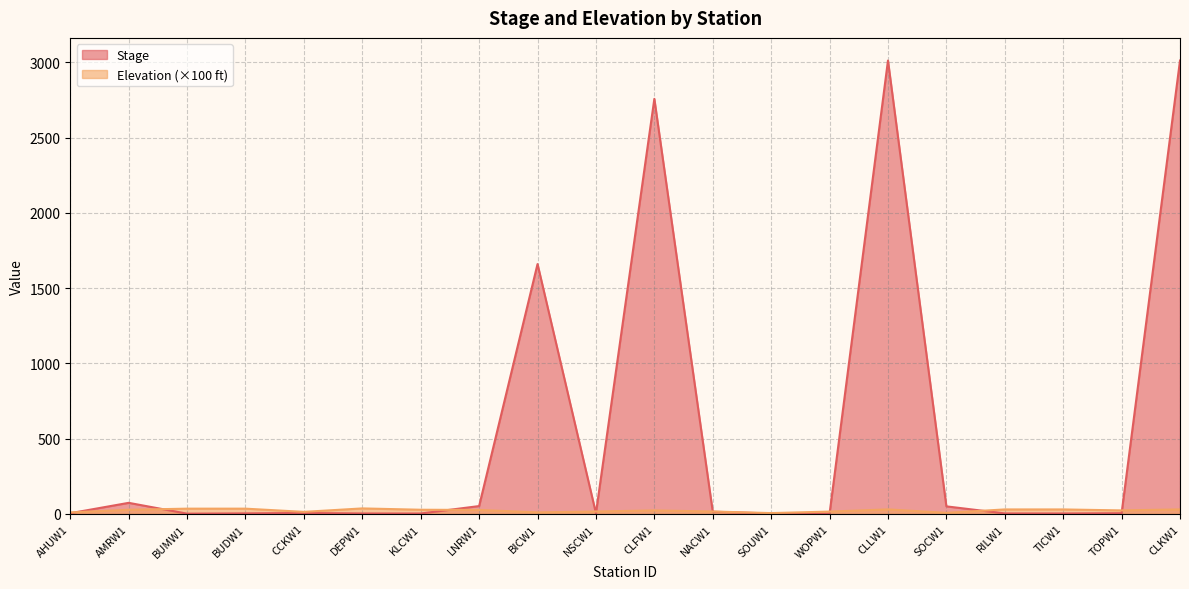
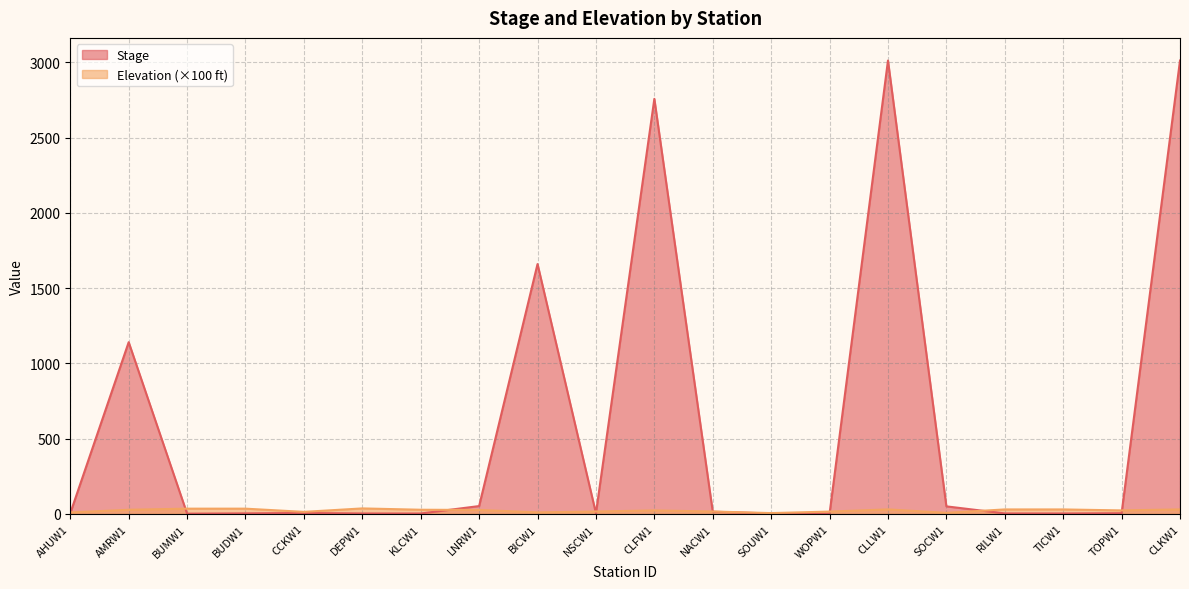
  {
    "Stage": {
-     "AMRW1": 70,
+     "AMRW1": 1140,
      "BUMW1": 0,
      "BUDW1": 0,
      "DEPW1": 0,
      "KLCW1": 0,
      "LNRW1": 50,
      "BICW1": 1660,
      "CLFW1": 2760,
      "CLLW1": 3010,
      "SOCW1": 50,
      "RILW1": 0,
      "TICW1": 0,
      "TOPW1": 0,
      "CLKW1": 3010
    },
    "Elevation (×100 ft)": {
      "AMRW1": 30,
      "BUMW1": 30,
      "BUDW1": 30,
      "DEPW1": 40,
      "KLCW1": 30,
      "LNRW1": 30,
      "BICW1": 10,
      "CLFW1": 20,
      "CLLW1": 30,
      "SOCW1": 10,
      "RILW1": 30,
      "TICW1": 30,
      "TOPW1": 20,
      "CLKW1": 30
    }
  }
